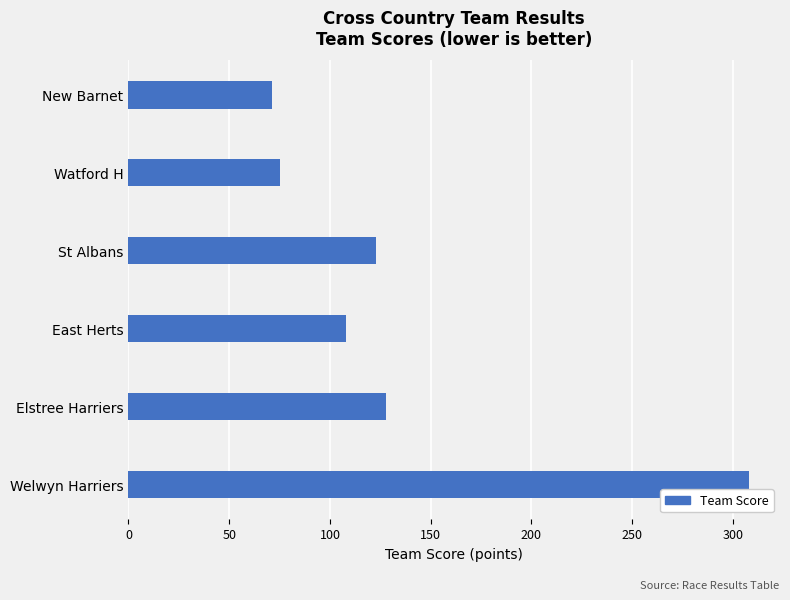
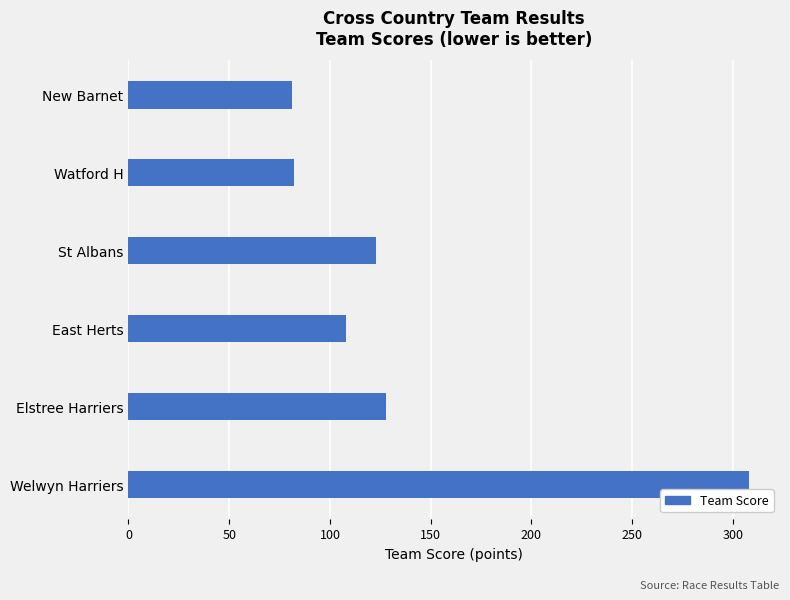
  {
-   "New Barnet": 71,
-   "Watford H": 75,
+   "New Barnet": 81,
+   "Watford H": 82,
    "St Albans": 123,
    "East Herts": 108,
    "Elstree Harriers": 128,
    "Welwyn Harriers": 308
  }
